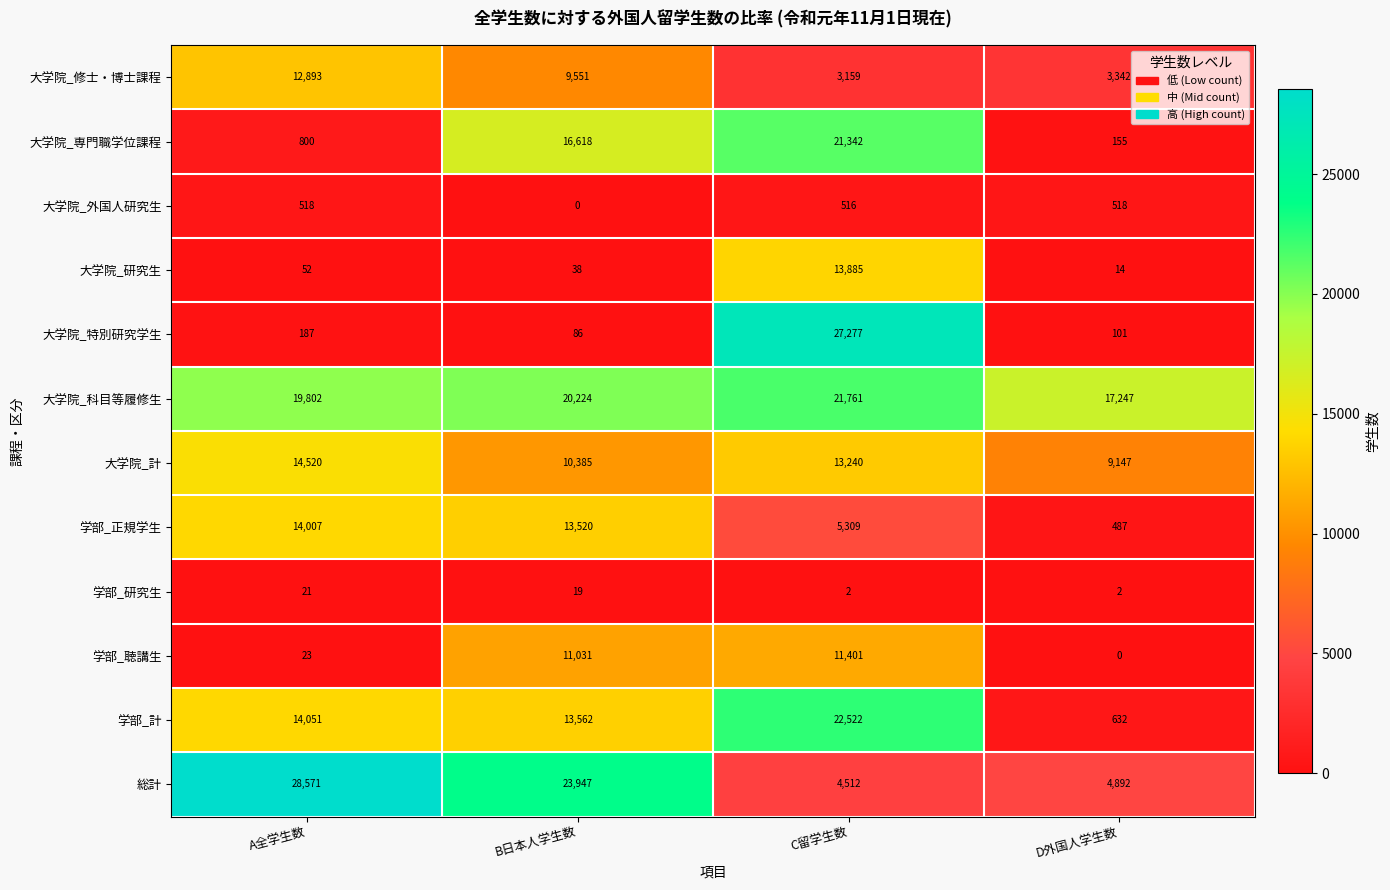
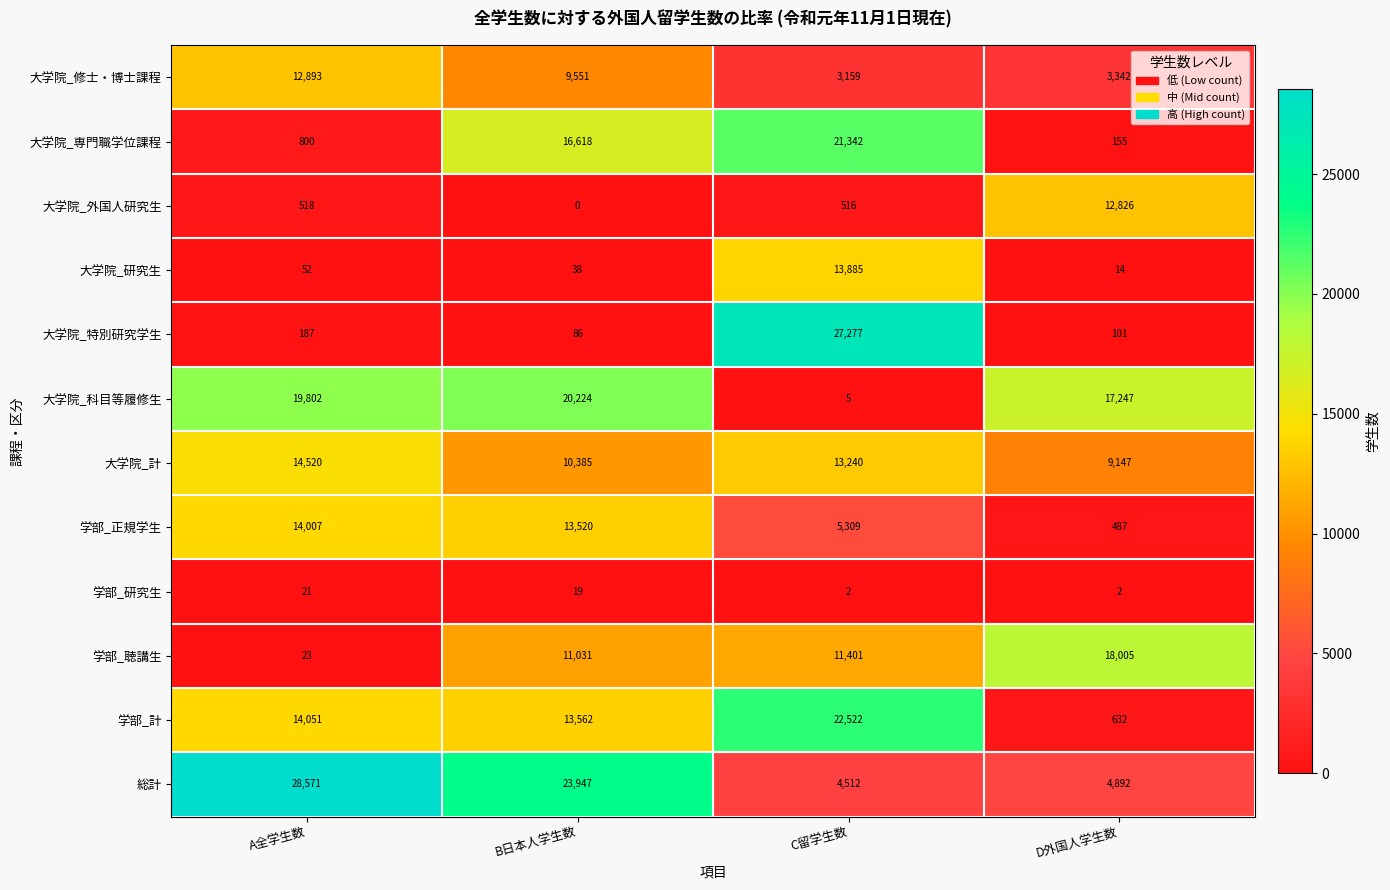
  {
    "大学院_修士・博士課程": {
      "A全学生数": "12,893",
      "B日本人学生数": "9,551",
      "C留学生数": "3,159"
    },
    "大学院_専門職学位課程": {
      "A全学生数": "800",
      "B日本人学生数": "16,618",
      "C留学生数": "21,342",
      "D外国人学生数": "155"
    },
    "大学院_外国人研究生": {
      "A全学生数": "518",
      "B日本人学生数": "0",
      "C留学生数": "516",
-     "D外国人学生数": "518"
+     "D外国人学生数": "12,826"
    },
    "大学院_研究生": {
      "A全学生数": "52",
      "B日本人学生数": "38",
      "C留学生数": "13,885",
      "D外国人学生数": "14"
    },
    "大学院_特別研究学生": {
      "A全学生数": "187",
      "B日本人学生数": "86",
      "C留学生数": "27,277",
      "D外国人学生数": "101"
    },
    "大学院_科目等履修生": {
      "A全学生数": "19,802",
      "B日本人学生数": "20,224",
-     "C留学生数": "21,761",
+     "C留学生数": "5",
      "D外国人学生数": "17,247"
    },
    "大学院_計": {
      "A全学生数": "14,520",
      "B日本人学生数": "10,385",
      "C留学生数": "13,240",
      "D外国人学生数": "9,147"
    },
    "学部_正規学生": {
      "A全学生数": "14,007",
      "B日本人学生数": "13,520",
      "C留学生数": "5,309",
      "D外国人学生数": "487"
    },
    "学部_研究生": {
      "A全学生数": "21",
      "B日本人学生数": "19",
      "C留学生数": "2",
      "D外国人学生数": "2"
    },
    "学部_聴講生": {
      "A全学生数": "23",
      "B日本人学生数": "11,031",
      "C留学生数": "11,401",
-     "D外国人学生数": "0"
+     "D外国人学生数": "18,005"
    },
    "学部_計": {
      "A全学生数": "14,051",
      "B日本人学生数": "13,562",
      "C留学生数": "22,522",
      "D外国人学生数": "632"
    },
    "総計": {
      "A全学生数": "28,571",
      "B日本人学生数": "23,947",
      "C留学生数": "4,512",
      "D外国人学生数": "4,892"
    }
  }
